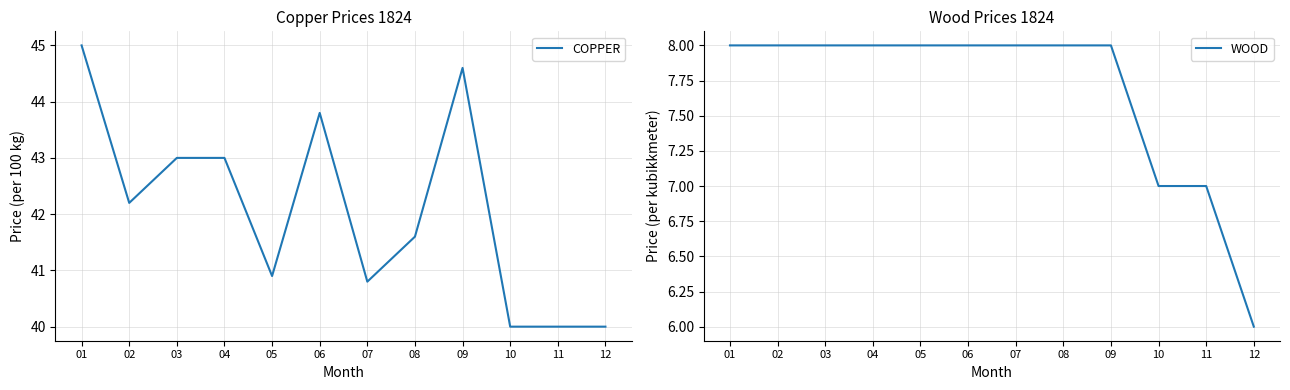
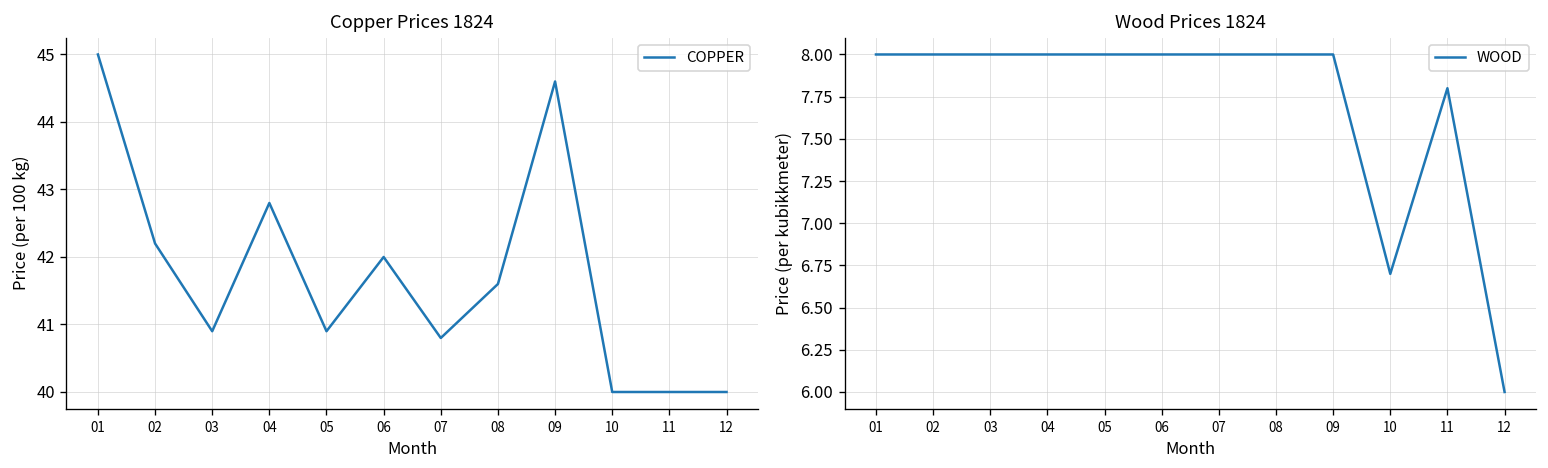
  {
    "Copper Prices 1824": {
      "01": 45.0,
      "02": 42.2,
-     "03": 43.0,
-     "04": 43.0,
+     "03": 40.9,
+     "04": 42.8,
      "05": 40.9,
-     "06": 43.8,
+     "06": 42.0,
      "07": 40.8,
      "08": 41.6,
      "09": 44.6,
      "10": 40.0,
      "11": 40.0,
      "12": 40.0
    },
    "Wood Prices 1824": {
      "01": 8.0,
      "02": 8.0,
      "03": 8.0,
      "04": 8.0,
      "05": 8.0,
      "06": 8.0,
      "07": 8.0,
      "08": 8.0,
      "09": 8.0,
-     "10": 7.0,
-     "11": 7.0,
+     "10": 6.7,
+     "11": 7.8,
      "12": 6.0
    }
  }
